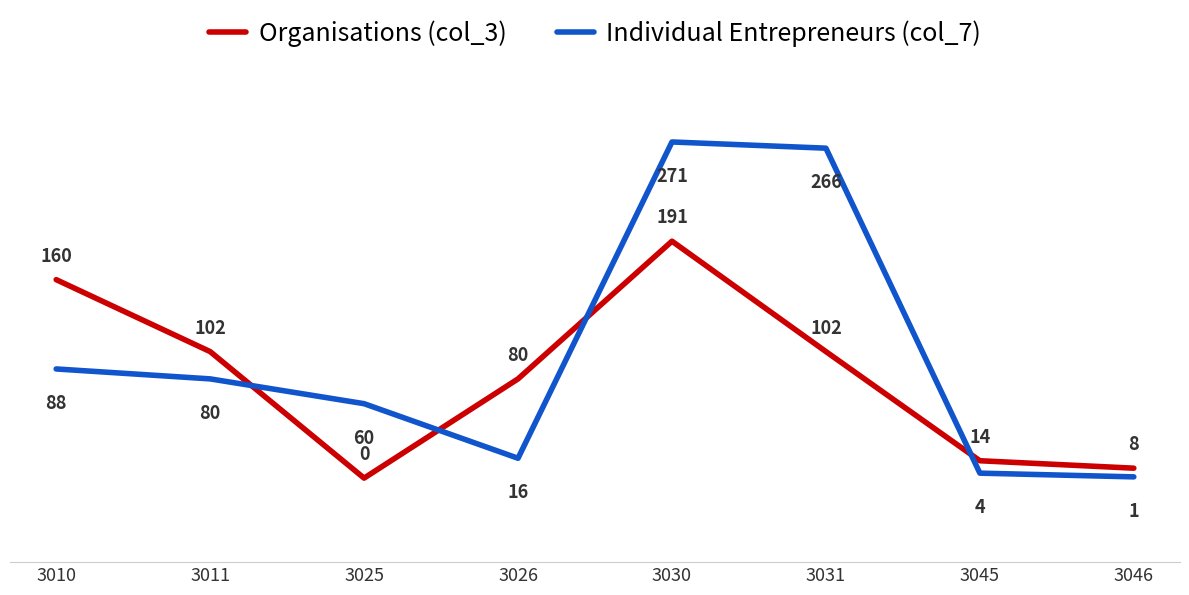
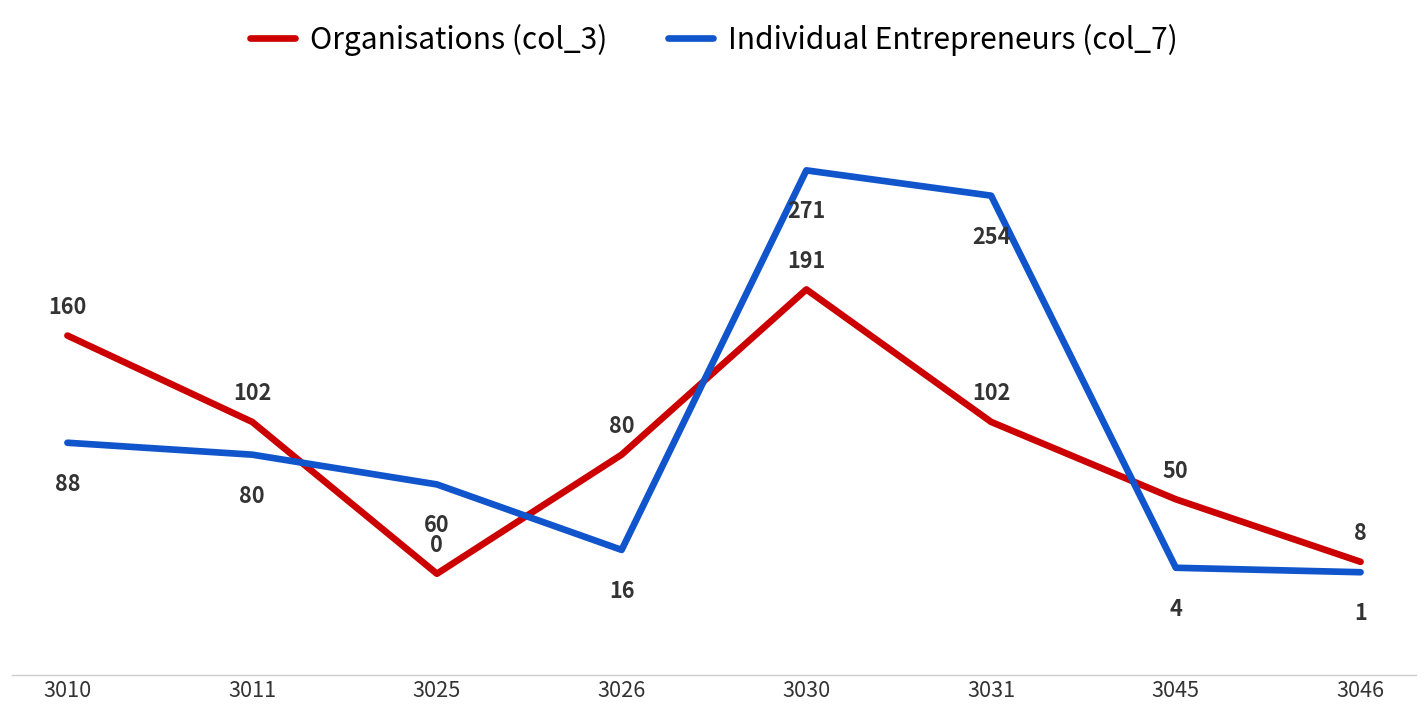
  {
    "Organisations (col_3)": {
      "3010": 160,
      "3011": 102,
      "3025": 0,
      "3026": 80,
      "3030": 191,
      "3031": 102,
-     "3045": 14,
+     "3045": 50,
      "3046": 8
    },
    "Individual Entrepreneurs (col_7)": {
      "3010": 88,
      "3011": 80,
      "3025": 60,
      "3026": 16,
      "3030": 271,
-     "3031": 266,
+     "3031": 254,
      "3045": 4,
      "3046": 1
    }
  }
